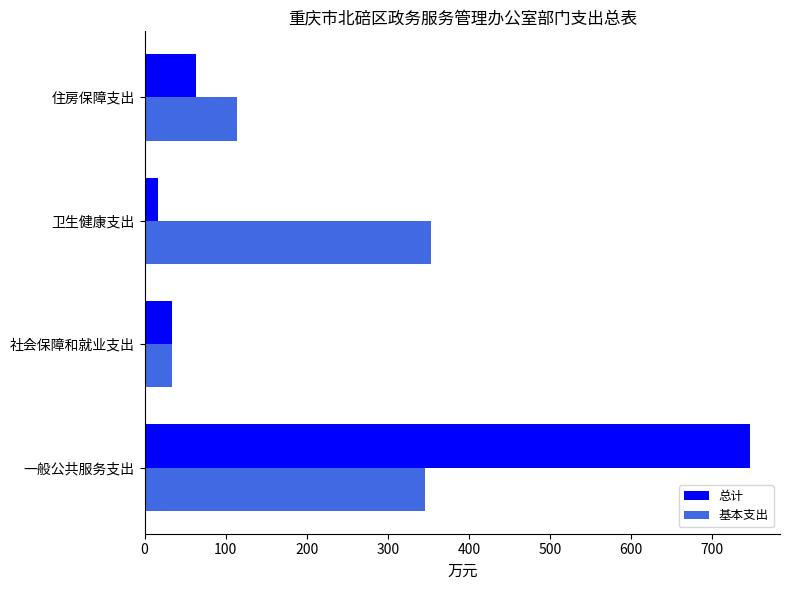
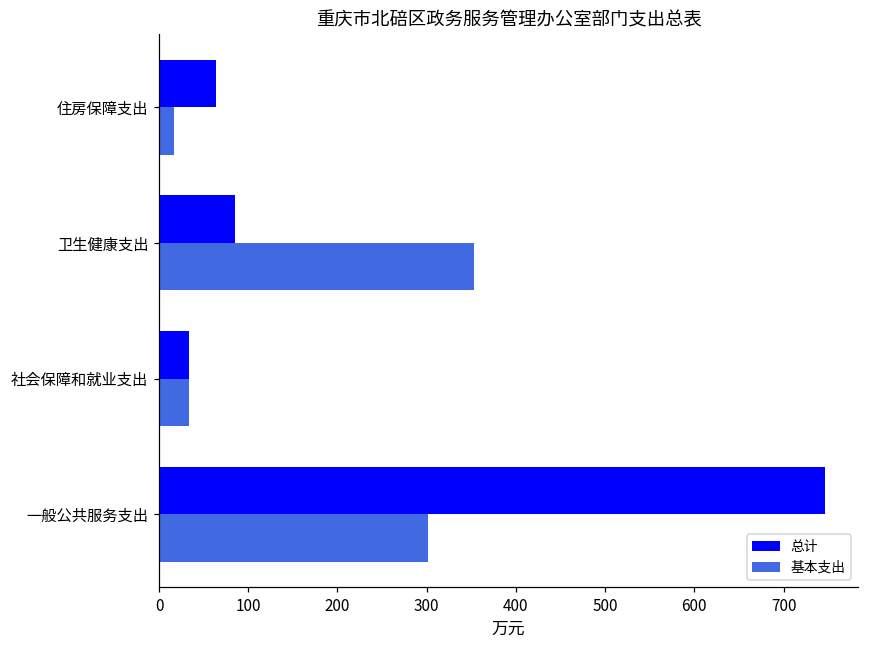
  {
    "总计": {
      "住房保障支出": 60,
-     "卫生健康支出": 20,
+     "卫生健康支出": 80,
      "社会保障和就业支出": 30,
      "一般公共服务支出": 750
    },
    "基本支出": {
-     "住房保障支出": 110,
+     "住房保障支出": 20,
      "卫生健康支出": 350,
      "社会保障和就业支出": 30,
-     "一般公共服务支出": 350
+     "一般公共服务支出": 300
    }
  }
